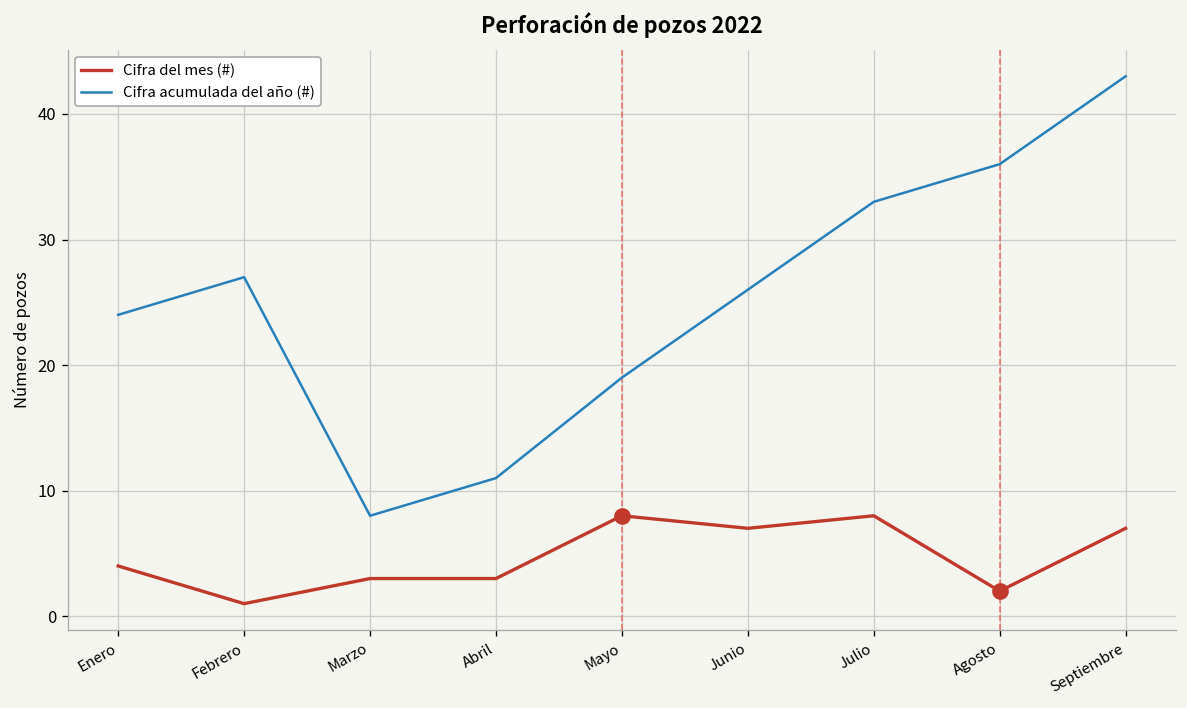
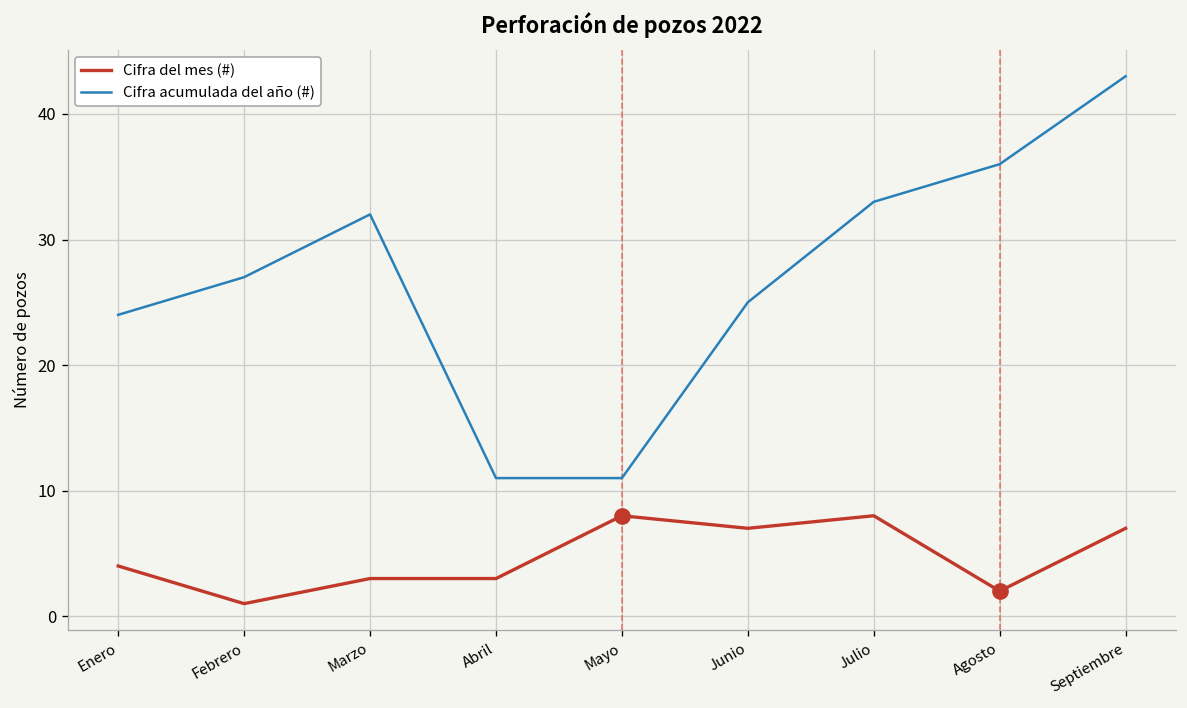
  {
    "Cifra acumulada del año (#)": {
      "Enero": 24,
      "Febrero": 27,
-     "Marzo": 8,
+     "Marzo": 32,
      "Abril": 11,
-     "Mayo": 19,
-     "Junio": 26,
+     "Mayo": 11,
+     "Junio": 25,
      "Julio": 33,
      "Agosto": 36,
      "Septiembre": 43
    }
  }
